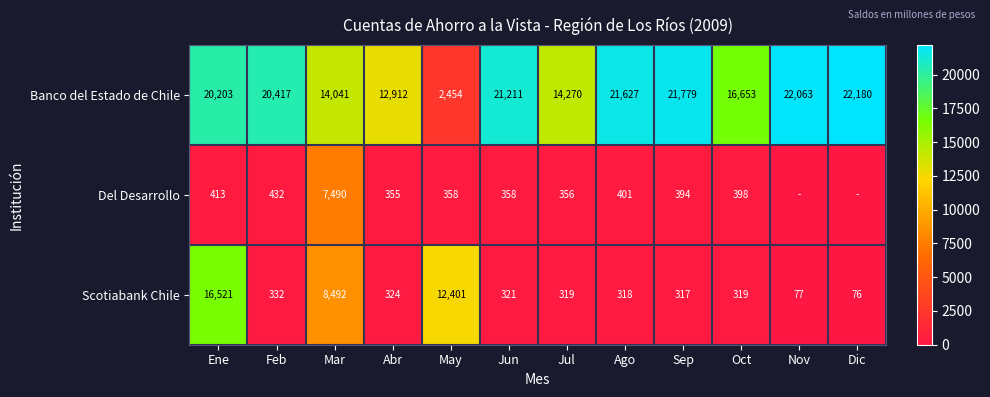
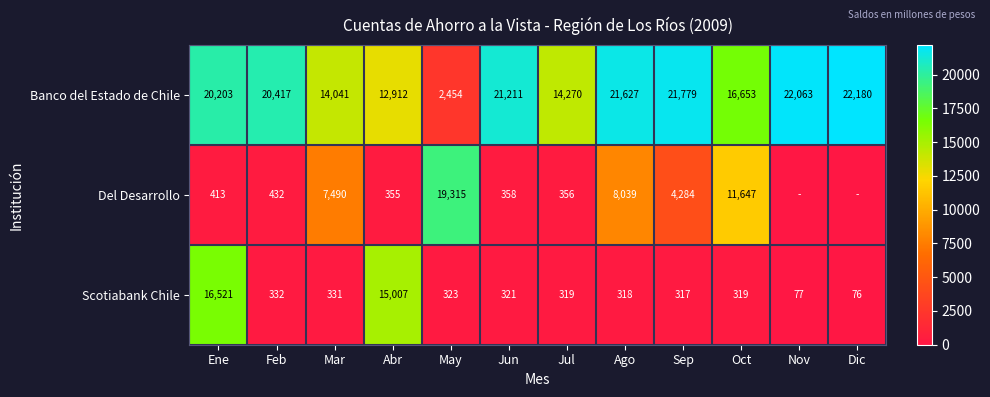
  {
    "Banco del Estado de Chile": {
      "Ene": "20,203",
      "Feb": "20,417",
      "Mar": "14,041",
      "Abr": "12,912",
      "May": "2,454",
      "Jun": "21,211",
      "Jul": "14,270",
      "Ago": "21,627",
      "Sep": "21,779",
      "Oct": "16,653",
      "Nov": "22,063",
      "Dic": "22,180"
    },
    "Del Desarrollo": {
      "Ene": "413",
      "Feb": "432",
      "Mar": "7,490",
      "Abr": "355",
-     "May": "358",
+     "May": "19,315",
      "Jun": "358",
      "Jul": "356",
-     "Ago": "401",
-     "Sep": "394",
-     "Oct": "398"
+     "Ago": "8,039",
+     "Sep": "4,284",
+     "Oct": "11,647"
    },
    "Scotiabank Chile": {
      "Ene": "16,521",
      "Feb": "332",
-     "Mar": "8,492",
-     "Abr": "324",
-     "May": "12,401",
+     "Mar": "331",
+     "Abr": "15,007",
+     "May": "323",
      "Jun": "321",
      "Jul": "319",
      "Ago": "318",
      "Sep": "317",
      "Oct": "319",
      "Nov": "77",
      "Dic": "76"
    }
  }
